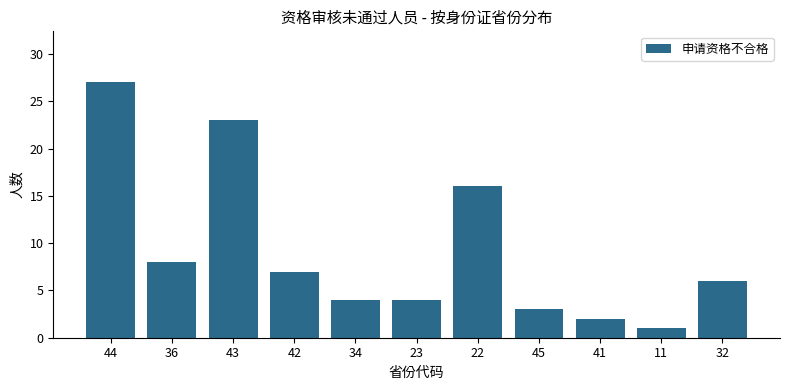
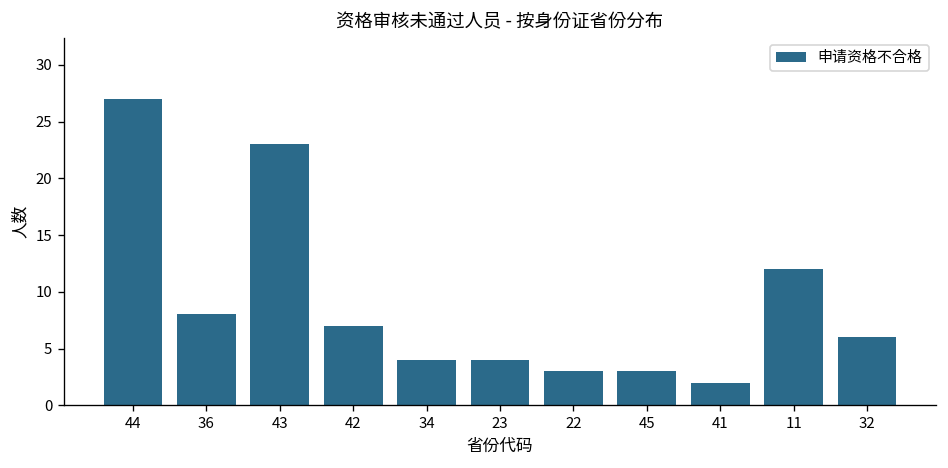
  {
    "44": 27,
    "36": 8,
    "43": 23,
    "42": 7,
    "34": 4,
    "23": 4,
-   "22": 16,
+   "22": 3,
    "45": 3,
    "41": 2,
-   "11": 1,
+   "11": 12,
    "32": 6
  }
